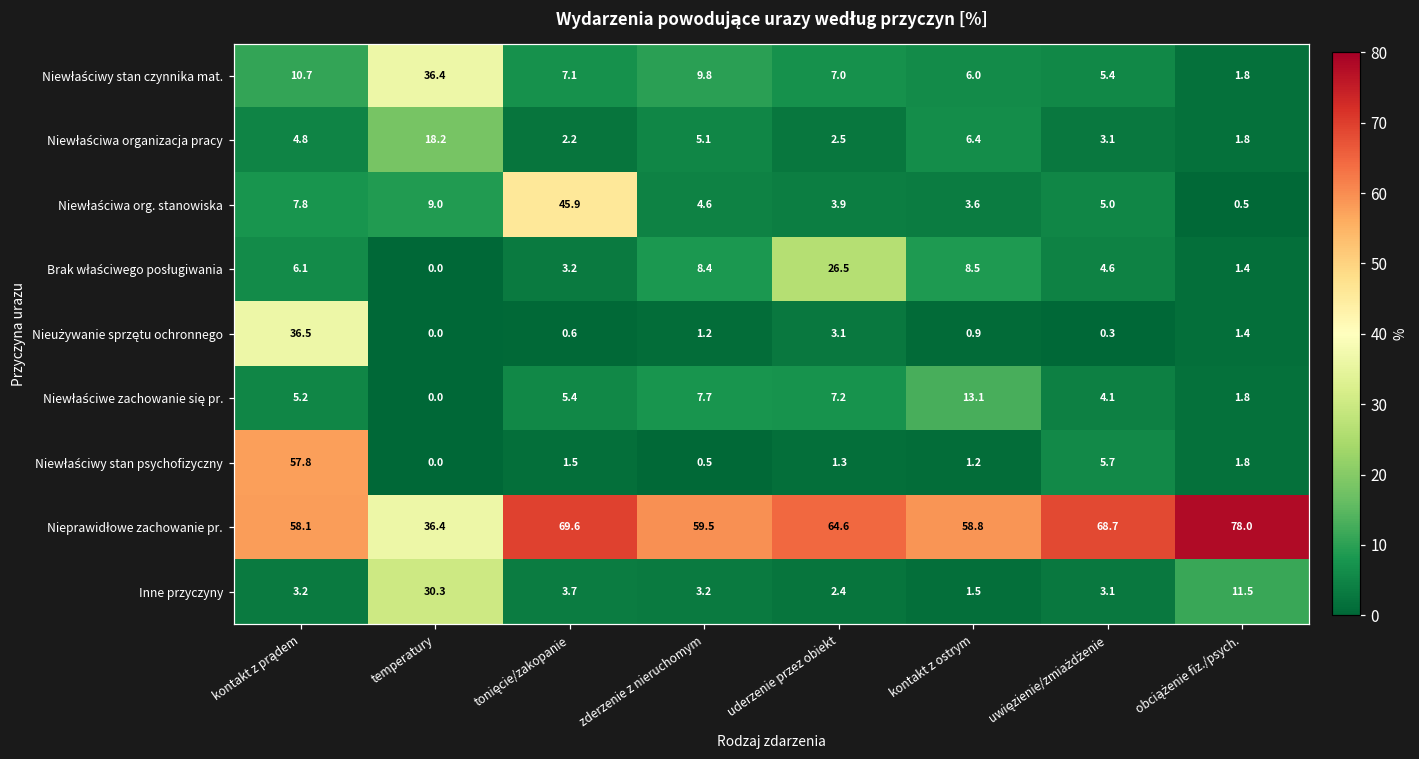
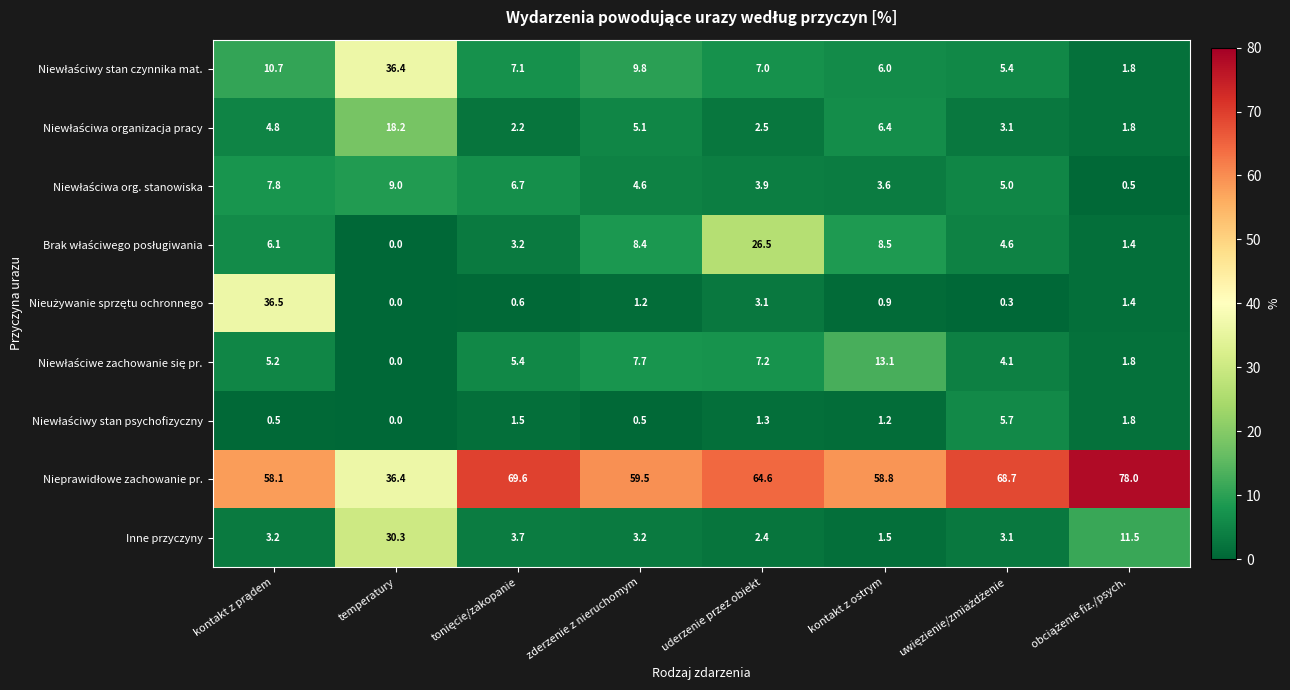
  {
    "Niewłaściwy stan czynnika mat.": {
      "kontakt z prądem": 10.7,
      "temperatury": 36.4,
      "tonięcie/zakopanie": 7.1,
      "zderzenie z nieruchomym": 9.8,
      "uderzenie przez obiekt": 7.0,
      "kontakt z ostrym": 6.0,
      "uwięzienie/zmiażdżenie": 5.4,
      "obciążenie fiz./psych.": 1.8
    },
    "Niewłaściwa organizacja pracy": {
      "kontakt z prądem": 4.8,
      "temperatury": 18.2,
      "tonięcie/zakopanie": 2.2,
      "zderzenie z nieruchomym": 5.1,
      "uderzenie przez obiekt": 2.5,
      "kontakt z ostrym": 6.4,
      "uwięzienie/zmiażdżenie": 3.1,
      "obciążenie fiz./psych.": 1.8
    },
    "Niewłaściwa org. stanowiska": {
      "kontakt z prądem": 7.8,
      "temperatury": 9.0,
-     "tonięcie/zakopanie": 45.9,
+     "tonięcie/zakopanie": 6.7,
      "zderzenie z nieruchomym": 4.6,
      "uderzenie przez obiekt": 3.9,
      "kontakt z ostrym": 3.6,
      "uwięzienie/zmiażdżenie": 5.0,
      "obciążenie fiz./psych.": 0.5
    },
    "Brak właściwego posługiwania": {
      "kontakt z prądem": 6.1,
      "temperatury": 0.0,
      "tonięcie/zakopanie": 3.2,
      "zderzenie z nieruchomym": 8.4,
      "uderzenie przez obiekt": 26.5,
      "kontakt z ostrym": 8.5,
      "uwięzienie/zmiażdżenie": 4.6,
      "obciążenie fiz./psych.": 1.4
    },
    "Nieużywanie sprzętu ochronnego": {
      "kontakt z prądem": 36.5,
      "temperatury": 0.0,
      "tonięcie/zakopanie": 0.6,
      "zderzenie z nieruchomym": 1.2,
      "uderzenie przez obiekt": 3.1,
      "kontakt z ostrym": 0.9,
      "uwięzienie/zmiażdżenie": 0.3,
      "obciążenie fiz./psych.": 1.4
    },
    "Niewłaściwe zachowanie się pr.": {
      "kontakt z prądem": 5.2,
      "temperatury": 0.0,
      "tonięcie/zakopanie": 5.4,
      "zderzenie z nieruchomym": 7.7,
      "uderzenie przez obiekt": 7.2,
      "kontakt z ostrym": 13.1,
      "uwięzienie/zmiażdżenie": 4.1,
      "obciążenie fiz./psych.": 1.8
    },
    "Niewłaściwy stan psychofizyczny": {
-     "kontakt z prądem": 57.8,
+     "kontakt z prądem": 0.5,
      "temperatury": 0.0,
      "tonięcie/zakopanie": 1.5,
      "zderzenie z nieruchomym": 0.5,
      "uderzenie przez obiekt": 1.3,
      "kontakt z ostrym": 1.2,
      "uwięzienie/zmiażdżenie": 5.7,
      "obciążenie fiz./psych.": 1.8
    },
    "Nieprawidłowe zachowanie pr.": {
      "kontakt z prądem": 58.1,
      "temperatury": 36.4,
      "tonięcie/zakopanie": 69.6,
      "zderzenie z nieruchomym": 59.5,
      "uderzenie przez obiekt": 64.6,
      "kontakt z ostrym": 58.8,
      "uwięzienie/zmiażdżenie": 68.7,
      "obciążenie fiz./psych.": 78.0
    },
    "Inne przyczyny": {
      "kontakt z prądem": 3.2,
      "temperatury": 30.3,
      "tonięcie/zakopanie": 3.7,
      "zderzenie z nieruchomym": 3.2,
      "uderzenie przez obiekt": 2.4,
      "kontakt z ostrym": 1.5,
      "uwięzienie/zmiażdżenie": 3.1,
      "obciążenie fiz./psych.": 11.5
    }
  }
